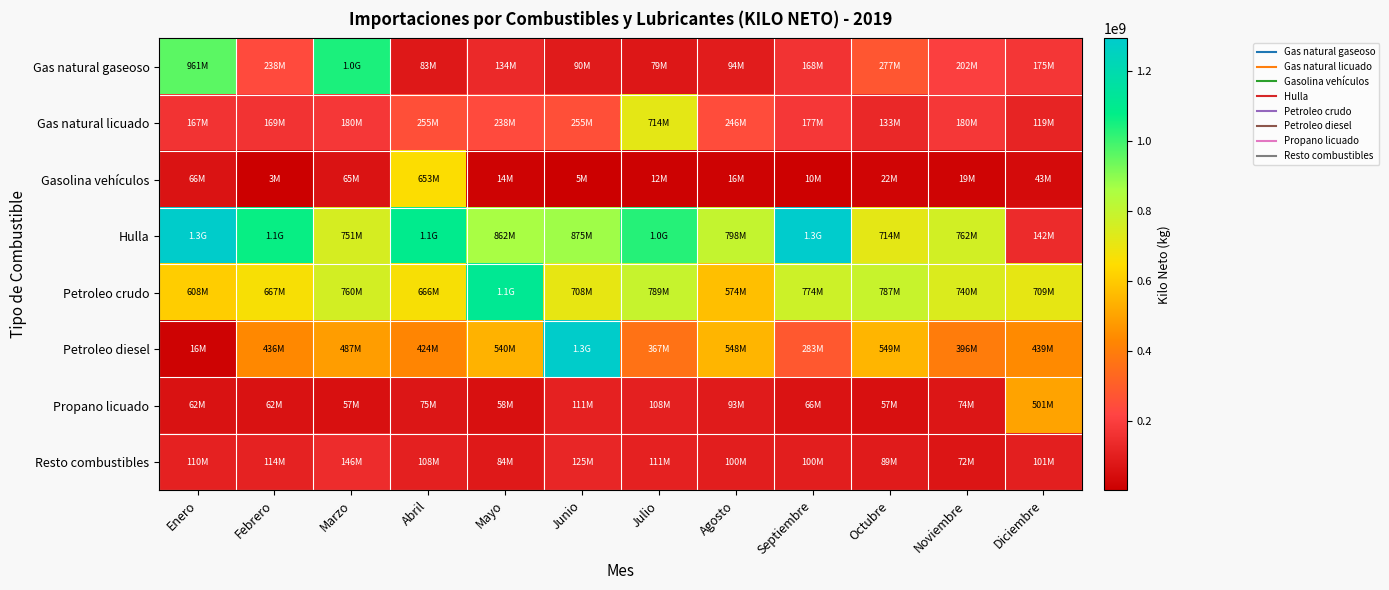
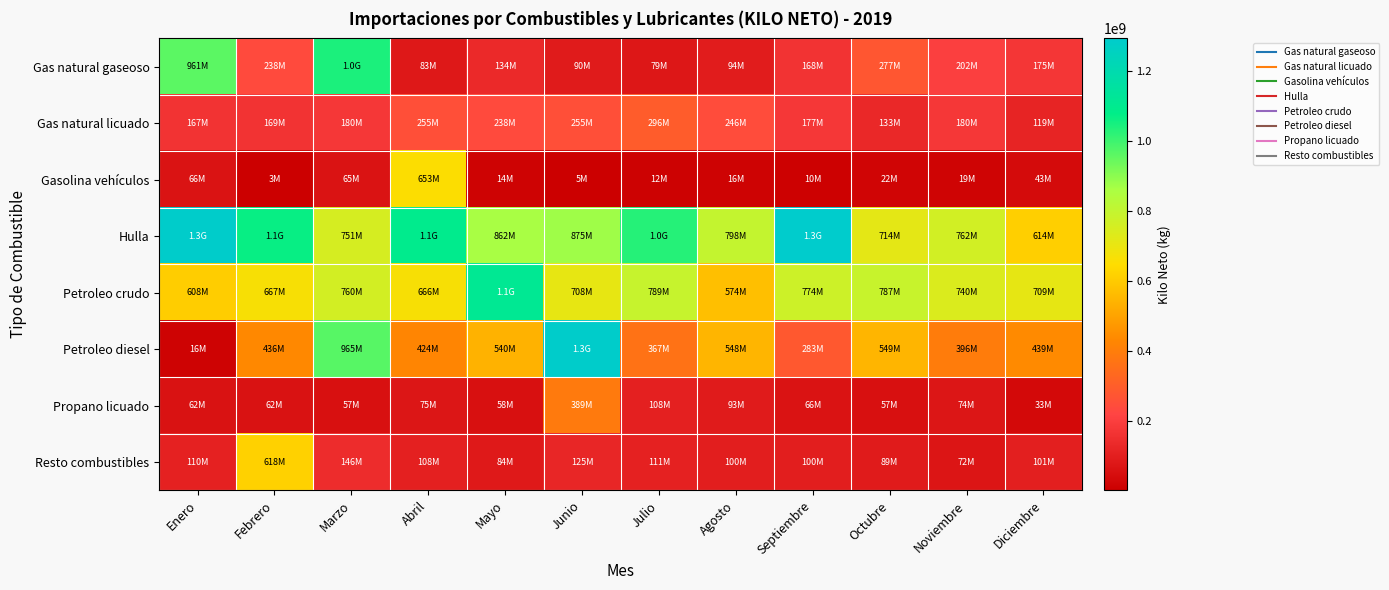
  {
    "Gas natural gaseoso": {
      "Enero": "961M",
      "Febrero": "238M",
      "Marzo": "1.0G",
      "Abril": "83M",
      "Mayo": "134M",
      "Junio": "90M",
      "Julio": "79M",
      "Agosto": "94M",
      "Septiembre": "168M",
      "Octubre": "277M",
      "Noviembre": "202M",
      "Diciembre": "175M"
    },
    "Gas natural licuado": {
      "Enero": "167M",
      "Febrero": "169M",
      "Marzo": "180M",
      "Abril": "255M",
      "Mayo": "238M",
      "Junio": "255M",
-     "Julio": "714M",
+     "Julio": "296M",
      "Agosto": "246M",
      "Septiembre": "177M",
      "Octubre": "133M",
      "Noviembre": "180M",
      "Diciembre": "119M"
    },
    "Gasolina vehículos": {
      "Enero": "66M",
      "Febrero": "3M",
      "Marzo": "65M",
      "Abril": "653M",
      "Mayo": "14M",
      "Junio": "5M",
      "Julio": "12M",
      "Agosto": "16M",
      "Septiembre": "10M",
      "Octubre": "22M",
      "Noviembre": "19M",
      "Diciembre": "43M"
    },
    "Hulla": {
      "Enero": "1.3G",
      "Febrero": "1.1G",
      "Marzo": "751M",
      "Abril": "1.1G",
      "Mayo": "862M",
      "Junio": "875M",
      "Julio": "1.0G",
      "Agosto": "798M",
      "Septiembre": "1.3G",
      "Octubre": "714M",
      "Noviembre": "762M",
-     "Diciembre": "142M"
+     "Diciembre": "614M"
    },
    "Petroleo crudo": {
      "Enero": "608M",
      "Febrero": "667M",
      "Marzo": "760M",
      "Abril": "666M",
      "Mayo": "1.1G",
      "Junio": "708M",
      "Julio": "789M",
      "Agosto": "574M",
      "Septiembre": "774M",
      "Octubre": "787M",
      "Noviembre": "740M",
      "Diciembre": "709M"
    },
    "Petroleo diesel": {
      "Enero": "16M",
      "Febrero": "436M",
-     "Marzo": "487M",
+     "Marzo": "965M",
      "Abril": "424M",
      "Mayo": "540M",
      "Junio": "1.3G",
      "Julio": "367M",
      "Agosto": "548M",
      "Septiembre": "283M",
      "Octubre": "549M",
      "Noviembre": "396M",
      "Diciembre": "439M"
    },
    "Propano licuado": {
      "Enero": "62M",
      "Febrero": "62M",
      "Marzo": "57M",
      "Abril": "75M",
      "Mayo": "58M",
-     "Junio": "111M",
+     "Junio": "389M",
      "Julio": "108M",
      "Agosto": "93M",
      "Septiembre": "66M",
      "Octubre": "57M",
      "Noviembre": "74M",
-     "Diciembre": "501M"
+     "Diciembre": "33M"
    },
    "Resto combustibles": {
      "Enero": "110M",
-     "Febrero": "114M",
+     "Febrero": "618M",
      "Marzo": "146M",
      "Abril": "108M",
      "Mayo": "84M",
      "Junio": "125M",
      "Julio": "111M",
      "Agosto": "100M",
      "Septiembre": "100M",
      "Octubre": "89M",
      "Noviembre": "72M",
      "Diciembre": "101M"
    }
  }
